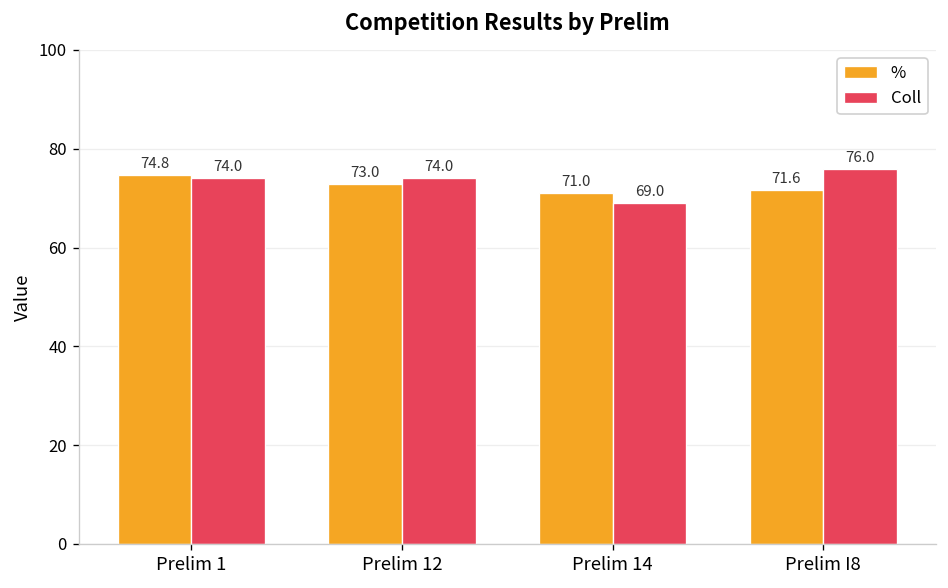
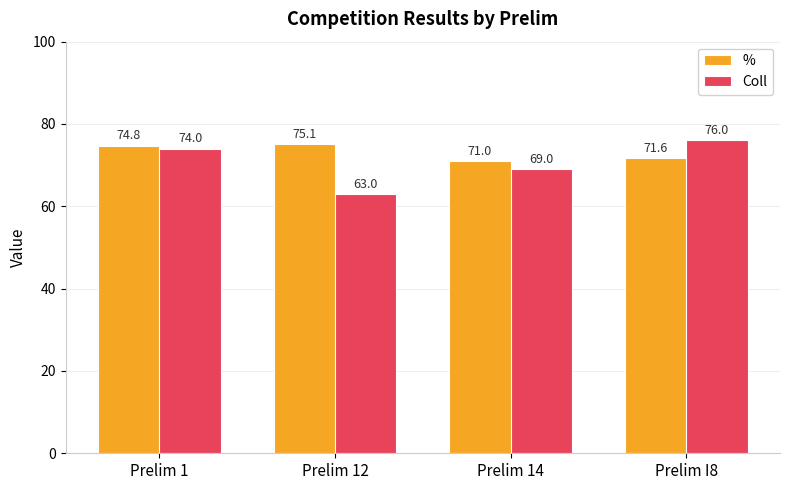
  {
    "%": {
      "Prelim 1": 74.8,
-     "Prelim 12": 73.0,
+     "Prelim 12": 75.1,
      "Prelim 14": 71.0,
      "Prelim I8": 71.6
    },
    "Coll": {
      "Prelim 1": 74.0,
-     "Prelim 12": 74.0,
+     "Prelim 12": 63.0,
      "Prelim 14": 69.0,
      "Prelim I8": 76.0
    }
  }
